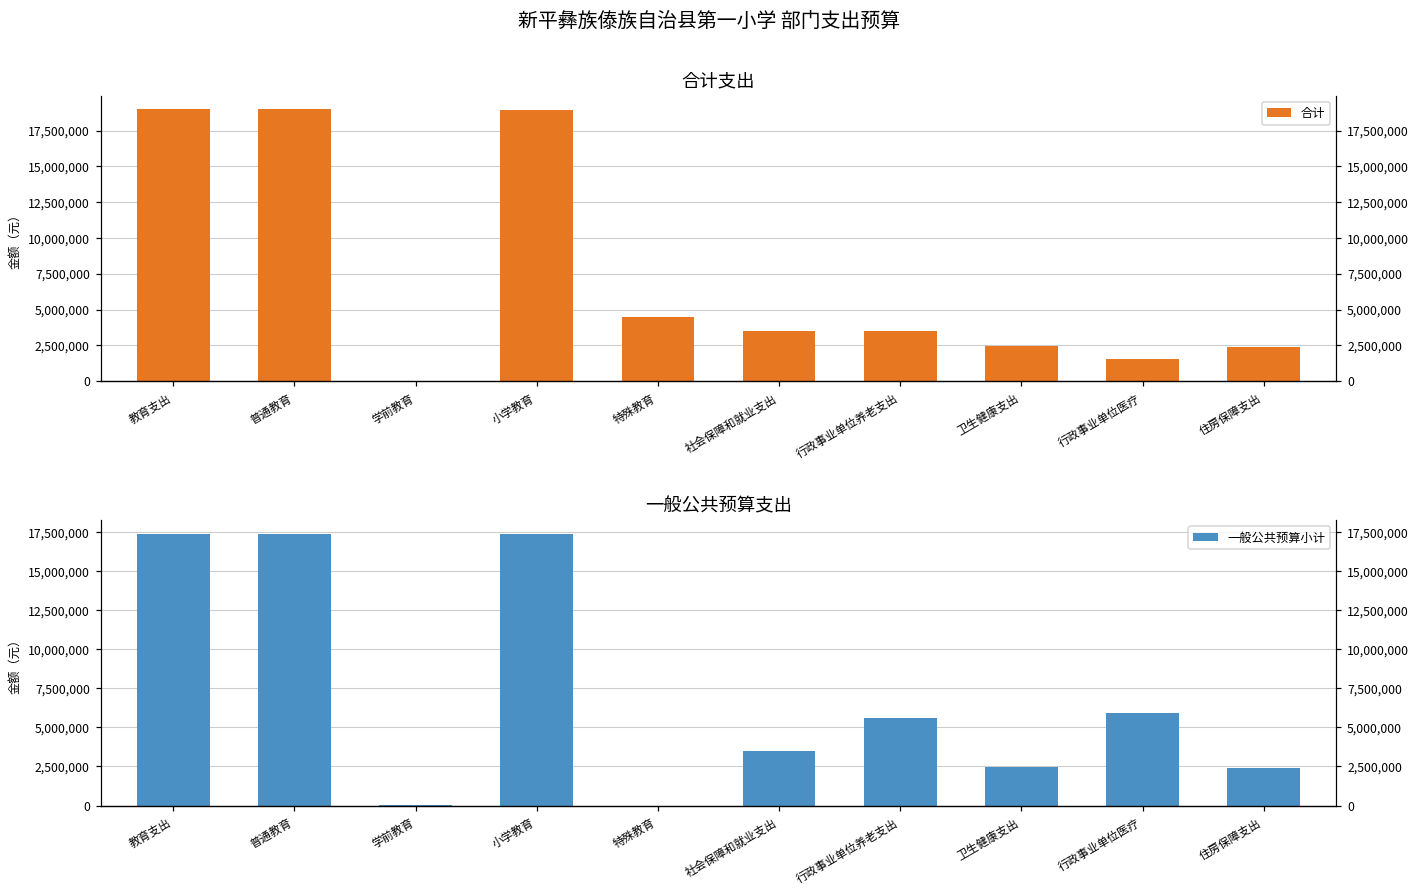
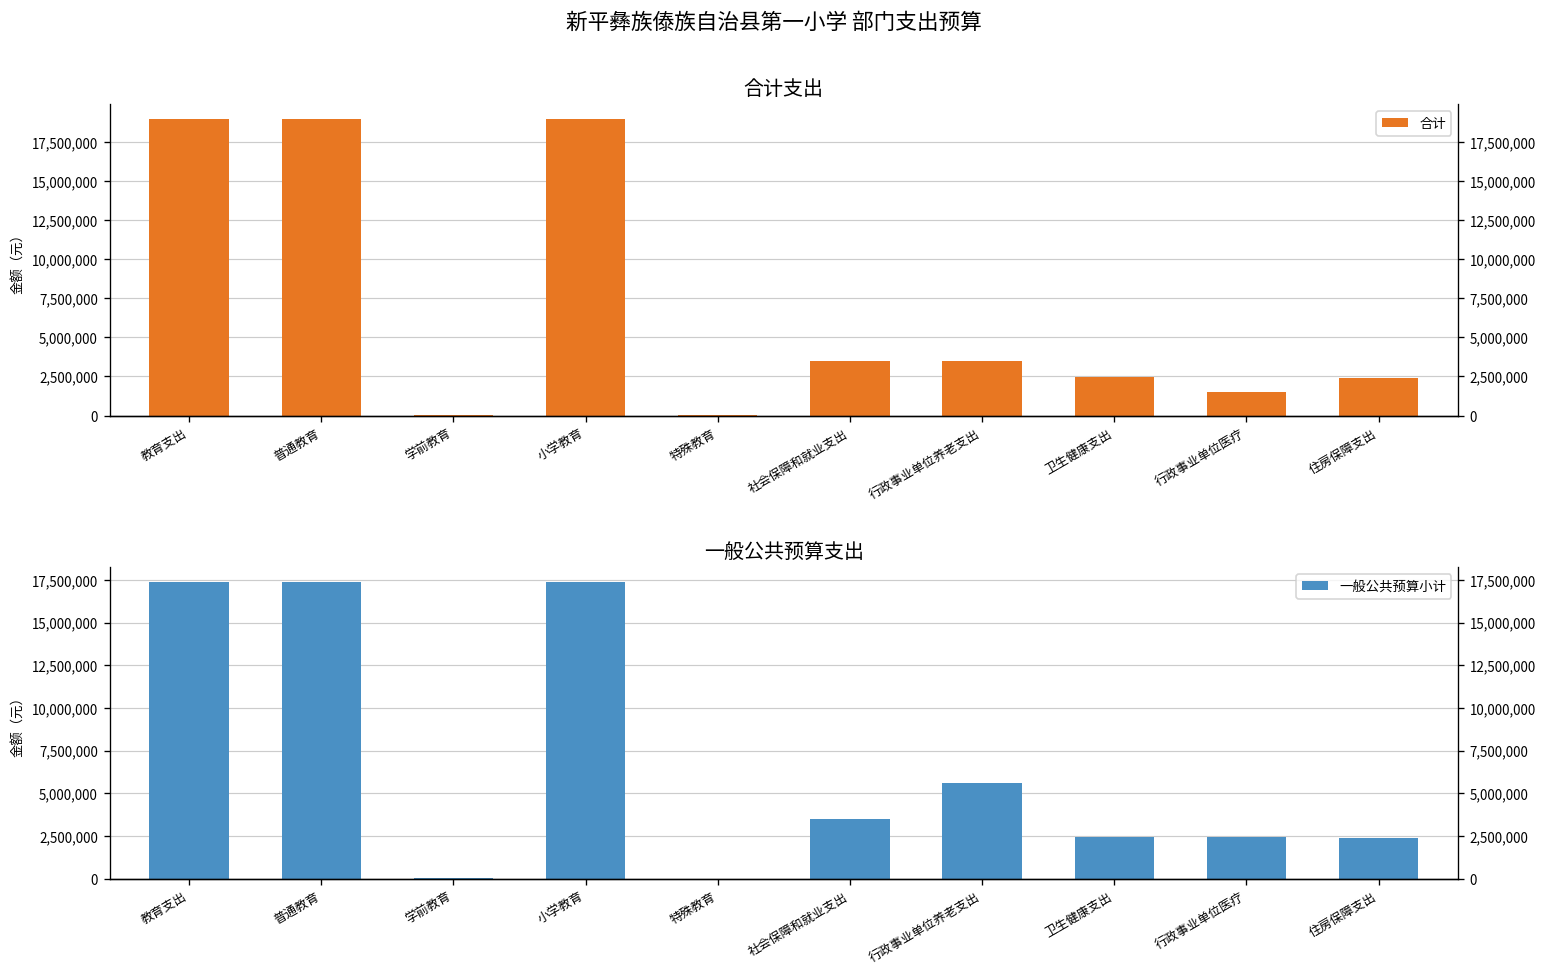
  {
    "合计支出": {
      "教育支出": "19,000,000",
      "普通教育": "19,000,000",
      "小学教育": "19,000,000",
-     "特殊教育": "4,500,000",
+     "特殊教育": "0",
      "社会保障和就业支出": "3,500,000",
      "行政事业单位养老支出": "3,500,000",
      "卫生健康支出": "2,500,000",
      "行政事业单位医疗": "1,500,000",
      "住房保障支出": "2,400,000"
    },
    "一般公共预算支出": {
      "教育支出": "17,400,000",
      "普通教育": "17,400,000",
      "小学教育": "17,400,000",
      "社会保障和就业支出": "3,500,000",
      "行政事业单位养老支出": "5,600,000",
      "卫生健康支出": "2,500,000",
-     "行政事业单位医疗": "5,900,000",
+     "行政事业单位医疗": "2,500,000",
      "住房保障支出": "2,400,000"
    }
  }
